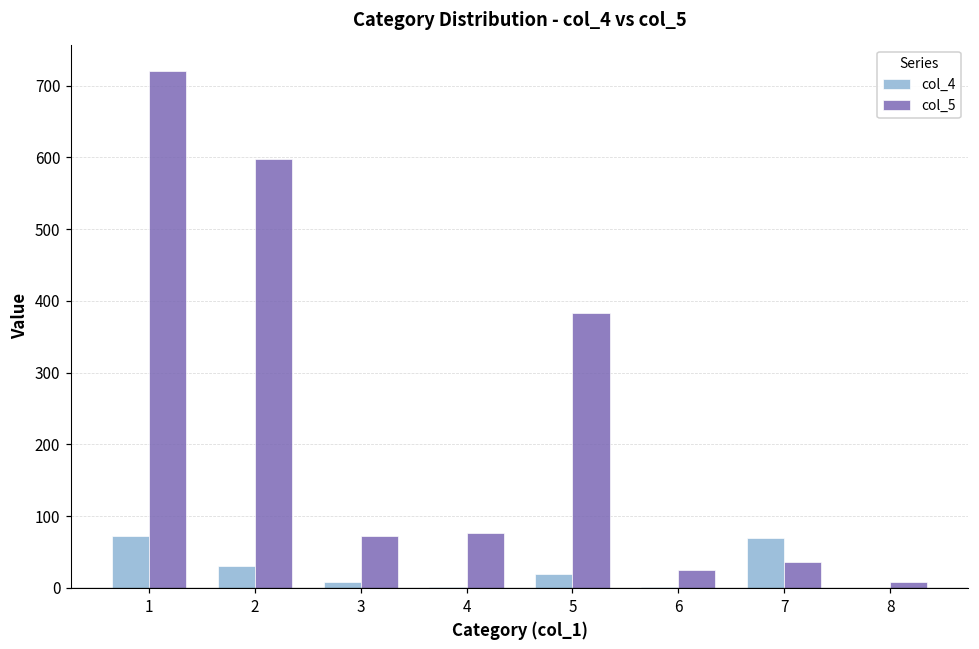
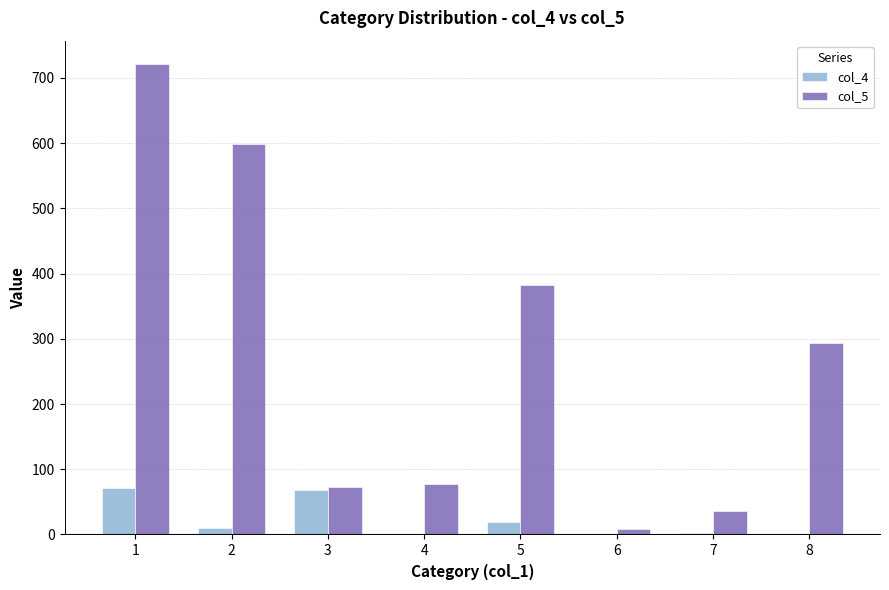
  {
    "col_4": {
      "1": 70,
-     "2": 30,
-     "3": 10,
+     "2": 10,
+     "3": 70,
      "5": 20,
-     "7": 70
+     "7": 0
    },
    "col_5": {
      "1": 720,
      "2": 600,
      "3": 70,
      "4": 80,
      "5": 380,
-     "6": 30,
+     "6": 10,
      "7": 40,
-     "8": 10
+     "8": 290
    }
  }
